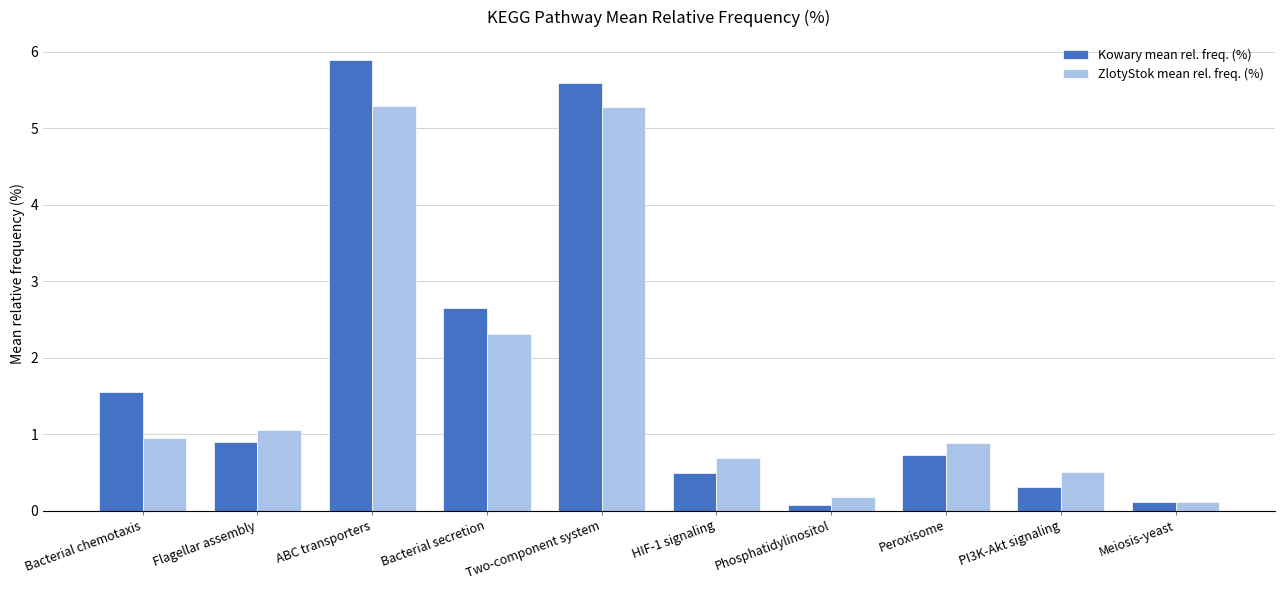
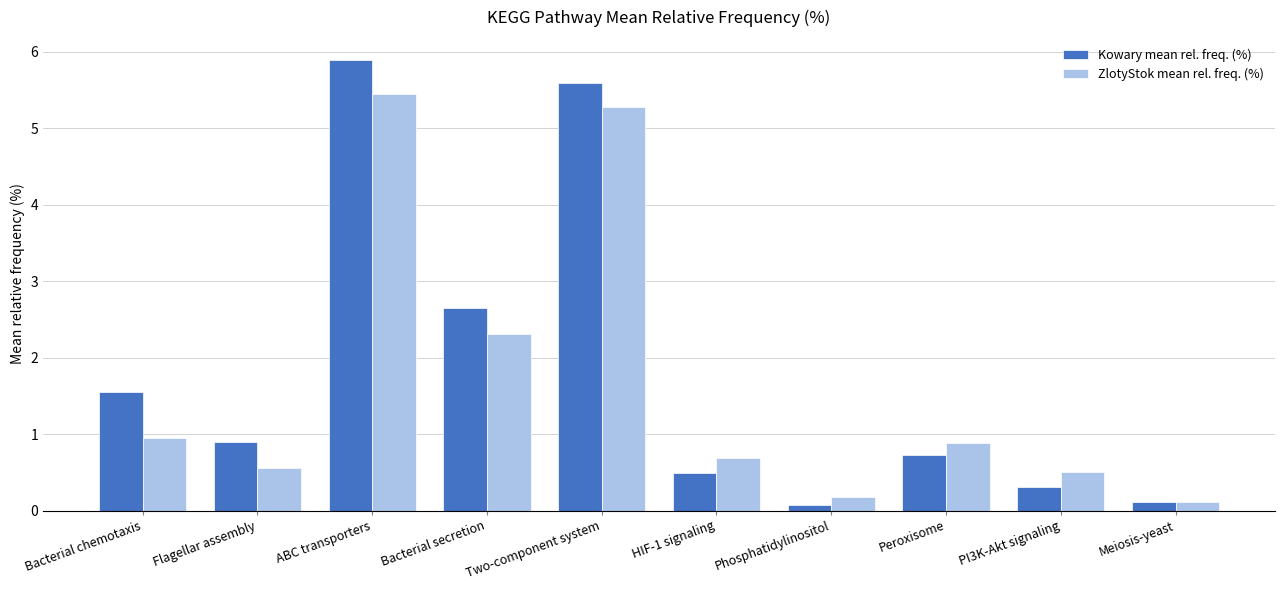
  {
    "Kowary mean rel. freq. (%)": {
      "Bacterial chemotaxis": 1.5,
      "Flagellar assembly": 0.9,
      "ABC transporters": 5.9,
      "Bacterial secretion": 2.6,
      "Two-component system": 5.6,
      "HIF-1 signaling": 0.5,
      "Phosphatidylinositol": 0.1,
      "Peroxisome": 0.7,
      "PI3K-Akt signaling": 0.3,
      "Meiosis-yeast": 0.1
    },
    "ZlotyStok mean rel. freq. (%)": {
      "Bacterial chemotaxis": 0.9,
-     "Flagellar assembly": 1.1,
-     "ABC transporters": 5.3,
+     "Flagellar assembly": 0.6,
+     "ABC transporters": 5.4,
      "Bacterial secretion": 2.3,
      "Two-component system": 5.3,
      "HIF-1 signaling": 0.7,
      "Phosphatidylinositol": 0.2,
      "Peroxisome": 0.9,
      "PI3K-Akt signaling": 0.5,
      "Meiosis-yeast": 0.1
    }
  }
